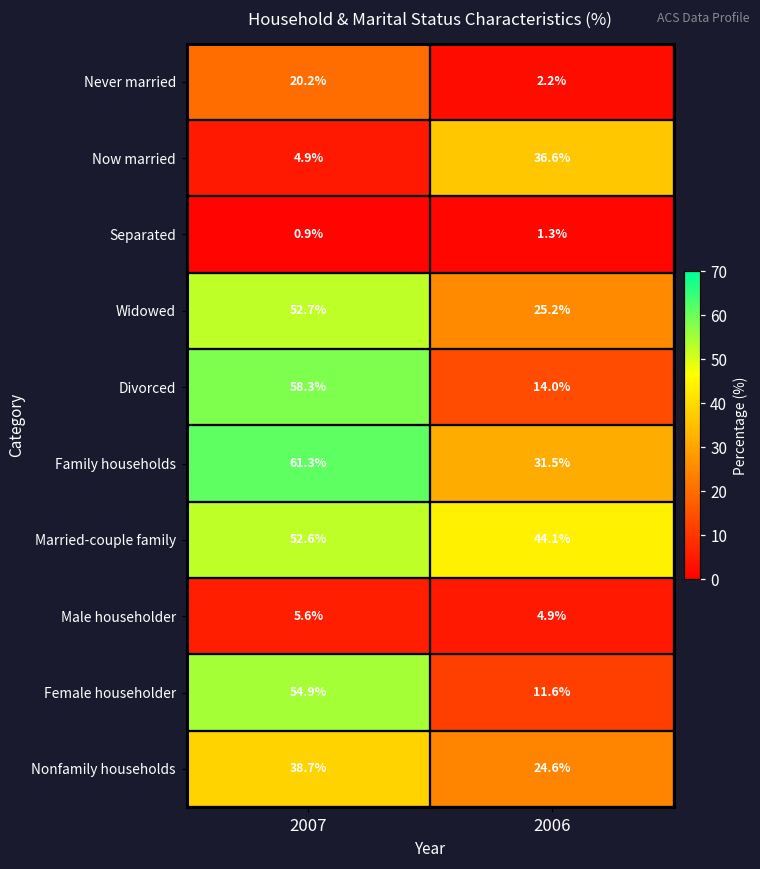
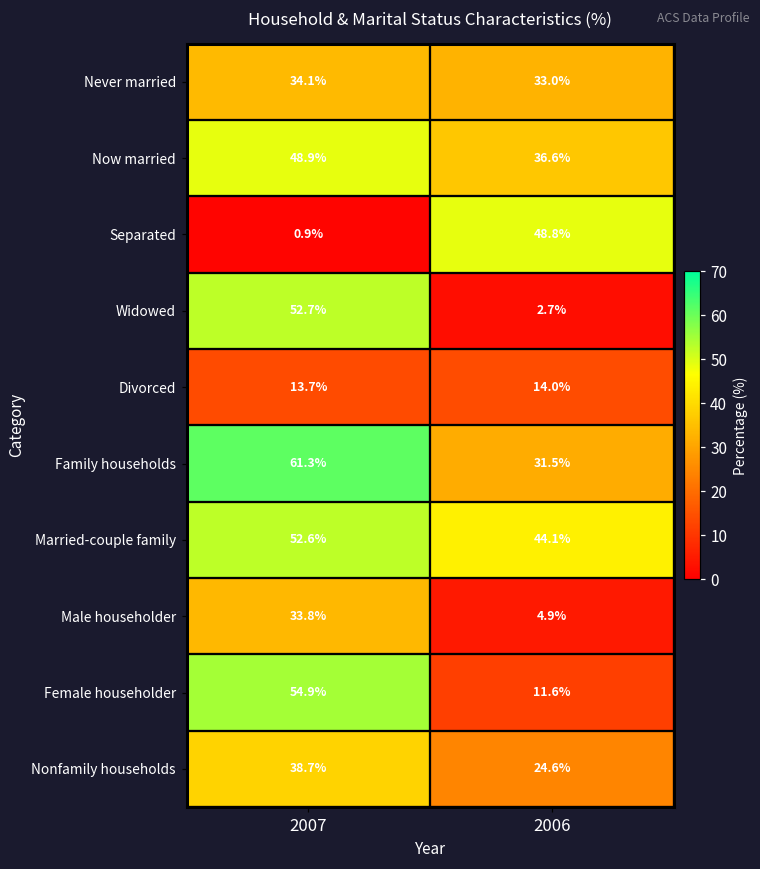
  {
    "Never married": {
-     "2007": "20.2%",
-     "2006": "2.2%"
+     "2007": "34.1%",
+     "2006": "33.0%"
    },
    "Now married": {
-     "2007": "4.9%",
+     "2007": "48.9%",
      "2006": "36.6%"
    },
    "Separated": {
      "2007": "0.9%",
-     "2006": "1.3%"
+     "2006": "48.8%"
    },
    "Widowed": {
      "2007": "52.7%",
-     "2006": "25.2%"
+     "2006": "2.7%"
    },
    "Divorced": {
-     "2007": "58.3%",
+     "2007": "13.7%",
      "2006": "14.0%"
    },
    "Family households": {
      "2007": "61.3%",
      "2006": "31.5%"
    },
    "Married-couple family": {
      "2007": "52.6%",
      "2006": "44.1%"
    },
    "Male householder": {
-     "2007": "5.6%",
+     "2007": "33.8%",
      "2006": "4.9%"
    },
    "Female householder": {
      "2007": "54.9%",
      "2006": "11.6%"
    },
    "Nonfamily households": {
      "2007": "38.7%",
      "2006": "24.6%"
    }
  }
